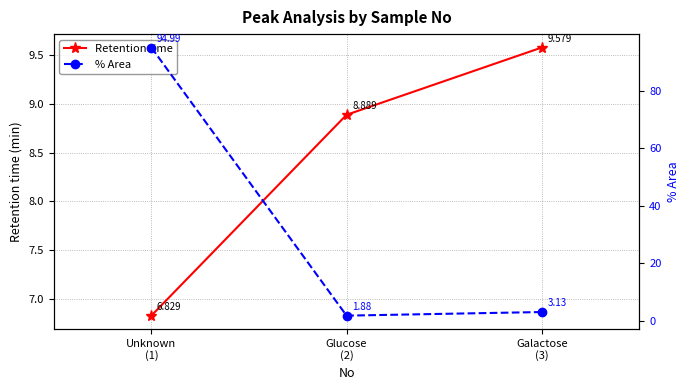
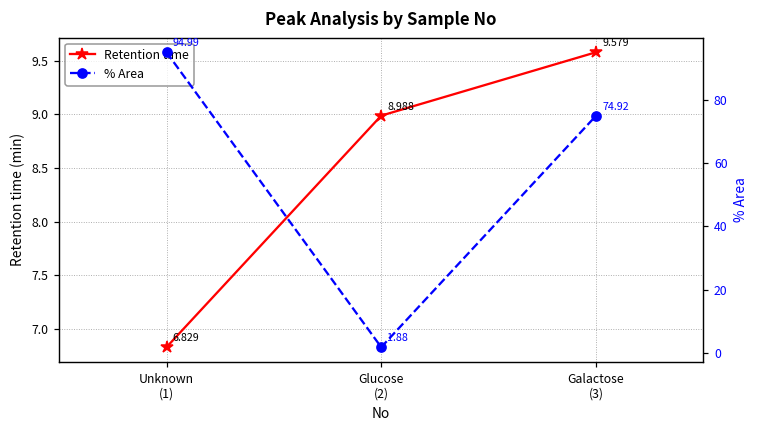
  {
    "Retention time": {
      "Unknown (1)": 6.829,
-     "Glucose (2)": 8.889,
+     "Glucose (2)": 8.988,
      "Galactose (3)": 9.579
    },
    "% Area": {
      "Glucose (2)": 1.88,
-     "Galactose (3)": 3.13
+     "Galactose (3)": 74.92
    }
  }
